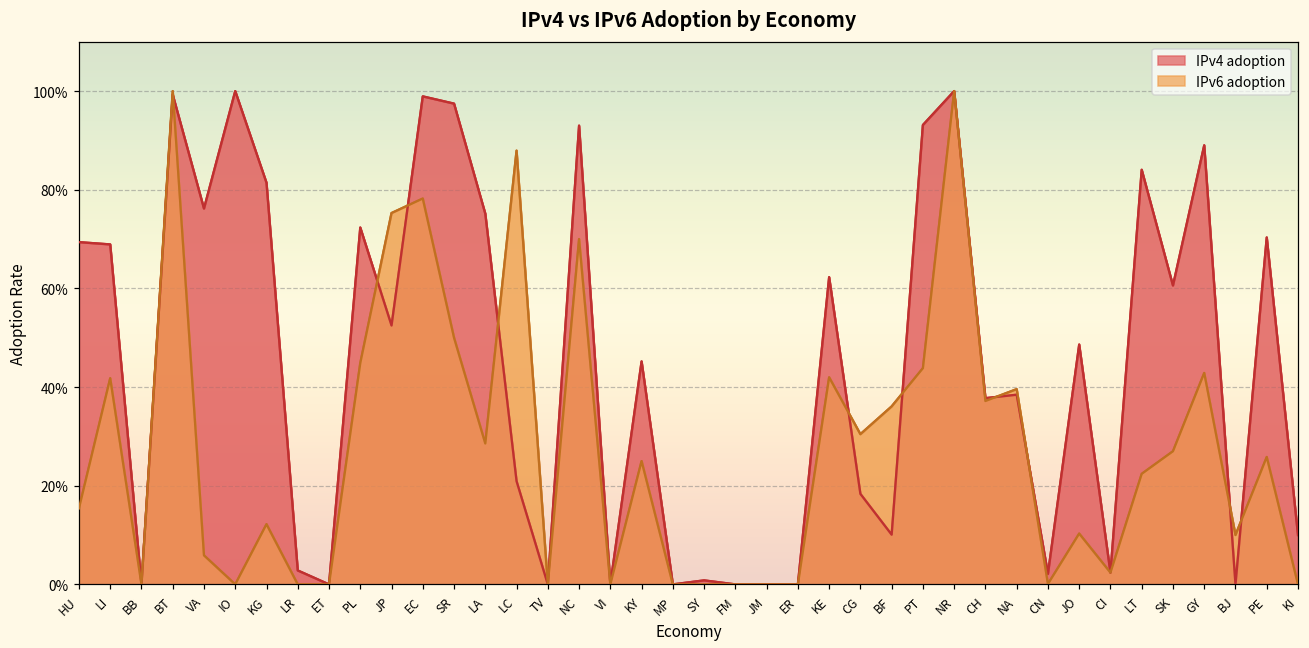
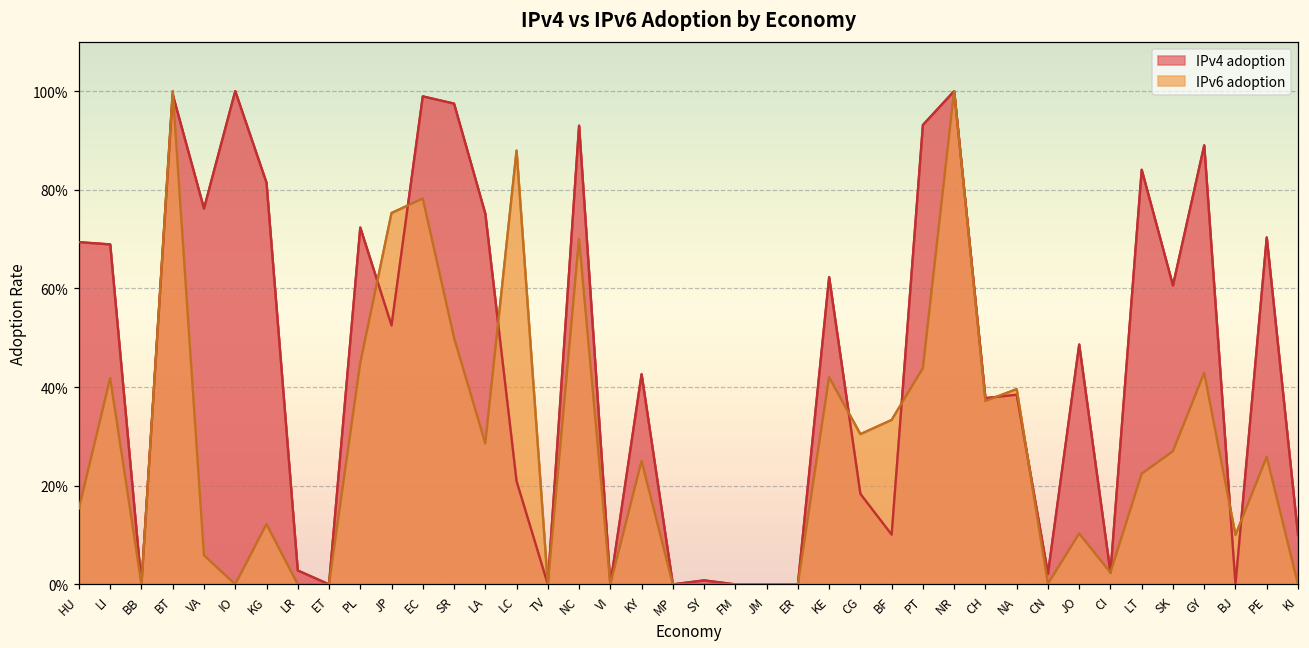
  {
    "IPv4 adoption": {
      "HU": "69%",
      "LI": "69%",
      "BT": "99%",
      "VA": "76%",
      "IO": "100%",
      "KG": "81%",
      "LR": "3%",
      "PL": "72%",
      "JP": "52%",
      "EC": "99%",
      "SR": "97%",
      "LA": "75%",
      "LC": "21%",
      "NC": "93%",
-     "KY": "45%",
+     "KY": "43%",
      "SY": "1%",
      "KE": "62%",
      "CG": "18%",
      "BF": "10%",
      "PT": "93%",
      "NA": "38%",
      "CN": "2%",
      "JO": "49%",
      "LT": "84%",
      "SK": "61%",
      "GY": "89%",
      "BJ": "0%",
      "PE": "70%",
      "KI": "10%"
    },
    "IPv6 adoption": {
      "HU": "15%",
      "LI": "42%",
      "BT": "100%",
      "VA": "6%",
      "IO": "0%",
      "KG": "12%",
      "LR": "0%",
      "PL": "45%",
      "JP": "75%",
      "EC": "78%",
      "SR": "50%",
      "LA": "29%",
      "LC": "88%",
      "NC": "70%",
      "KY": "25%",
      "SY": "0%",
      "KE": "42%",
      "CG": "30%",
-     "BF": "36%",
+     "BF": "33%",
      "PT": "44%",
      "NA": "40%",
      "CN": "0%",
      "JO": "10%",
      "LT": "22%",
      "SK": "27%",
      "GY": "43%",
      "BJ": "10%",
      "PE": "26%",
      "KI": "0%"
    }
  }
